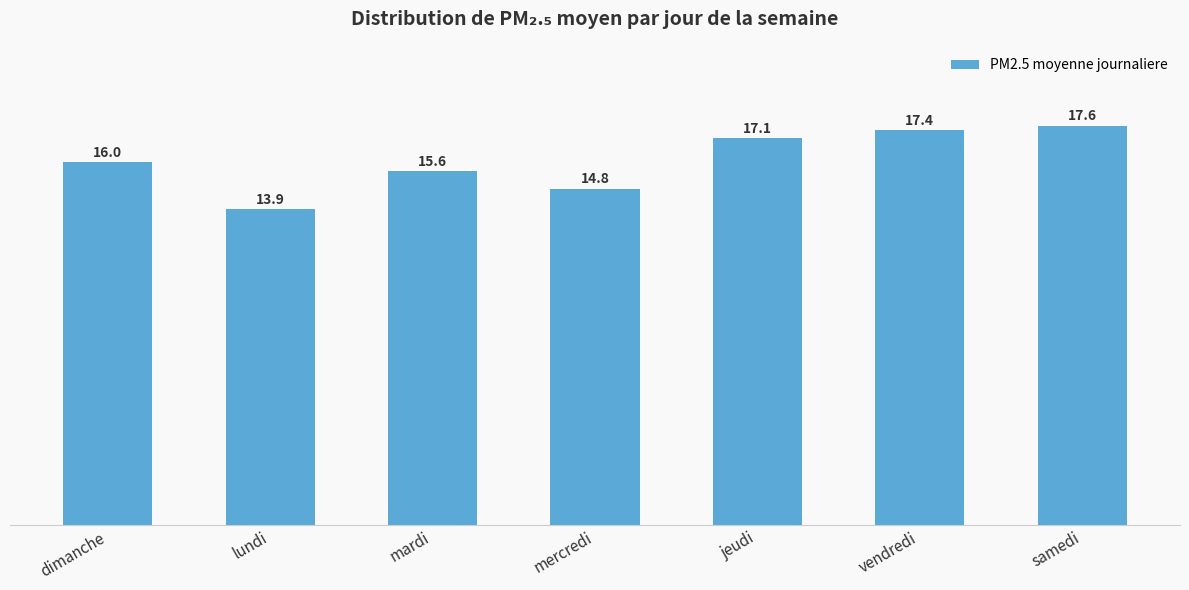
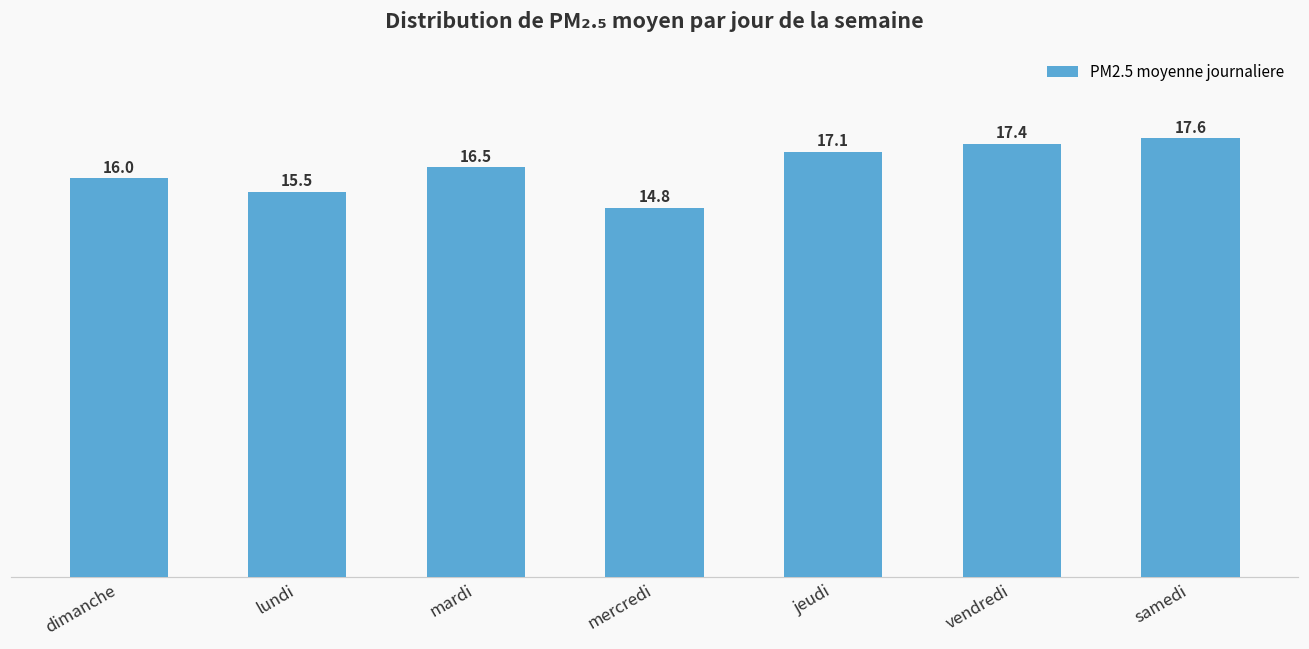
  {
    "dimanche": 16.0,
-   "lundi": 13.9,
-   "mardi": 15.6,
+   "lundi": 15.5,
+   "mardi": 16.5,
    "mercredi": 14.8,
    "jeudi": 17.1,
    "vendredi": 17.4,
    "samedi": 17.6
  }
